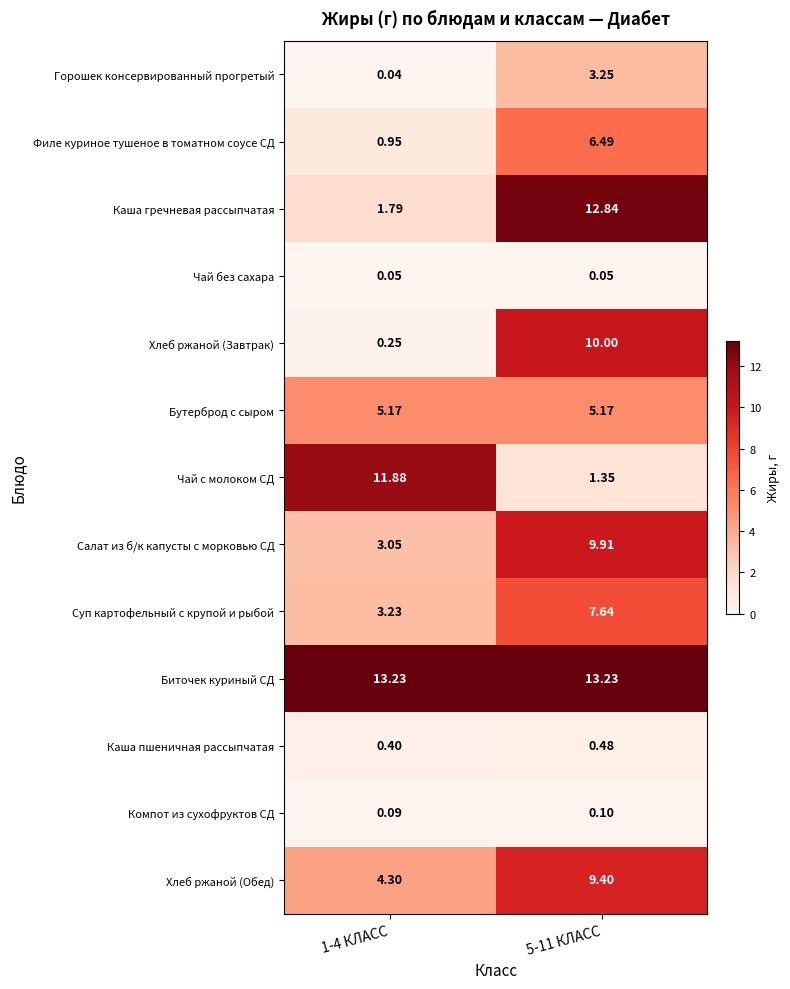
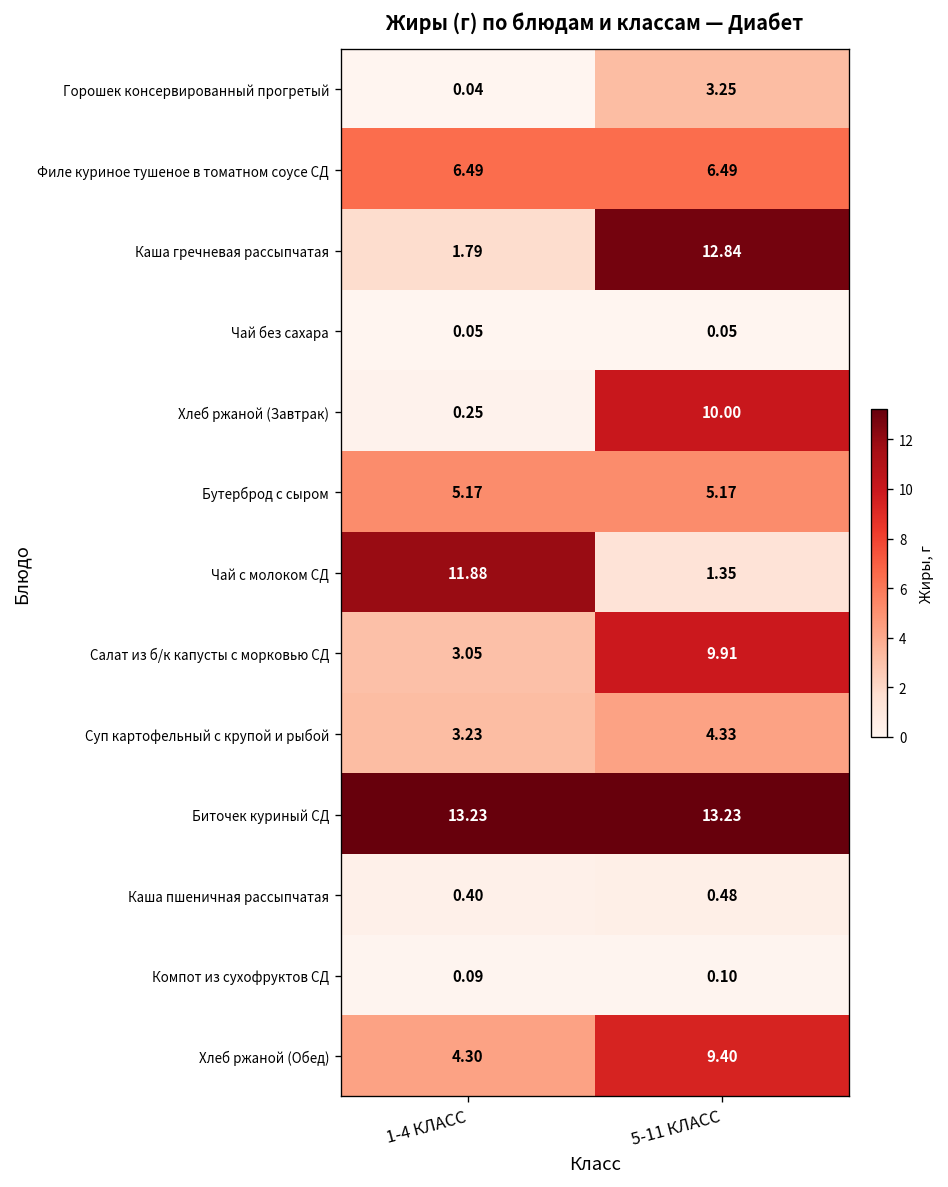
  {
    "Горошек консервированный прогретый": {
      "1-4 КЛАСС": 0.04,
      "5-11 КЛАСС": 3.25
    },
    "Филе куриное тушеное в томатном соусе СД": {
-     "1-4 КЛАСС": 0.95,
+     "1-4 КЛАСС": 6.49,
      "5-11 КЛАСС": 6.49
    },
    "Каша гречневая рассыпчатая": {
      "1-4 КЛАСС": 1.79,
      "5-11 КЛАСС": 12.84
    },
    "Чай без сахара": {
      "1-4 КЛАСС": 0.05,
      "5-11 КЛАСС": 0.05
    },
    "Хлеб ржаной (Завтрак)": {
      "1-4 КЛАСС": 0.25,
      "5-11 КЛАСС": 10.00
    },
    "Бутерброд с сыром": {
      "1-4 КЛАСС": 5.17,
      "5-11 КЛАСС": 5.17
    },
    "Чай с молоком СД": {
      "1-4 КЛАСС": 11.88,
      "5-11 КЛАСС": 1.35
    },
    "Салат из б/к капусты с морковью СД": {
      "1-4 КЛАСС": 3.05,
      "5-11 КЛАСС": 9.91
    },
    "Суп картофельный с крупой и рыбой": {
      "1-4 КЛАСС": 3.23,
-     "5-11 КЛАСС": 7.64
+     "5-11 КЛАСС": 4.33
    },
    "Биточек куриный СД": {
      "1-4 КЛАСС": 13.23,
      "5-11 КЛАСС": 13.23
    },
    "Каша пшеничная рассыпчатая": {
      "1-4 КЛАСС": 0.40,
      "5-11 КЛАСС": 0.48
    },
    "Компот из сухофруктов СД": {
      "1-4 КЛАСС": 0.09,
      "5-11 КЛАСС": 0.10
    },
    "Хлеб ржаной (Обед)": {
      "1-4 КЛАСС": 4.30,
      "5-11 КЛАСС": 9.40
    }
  }
